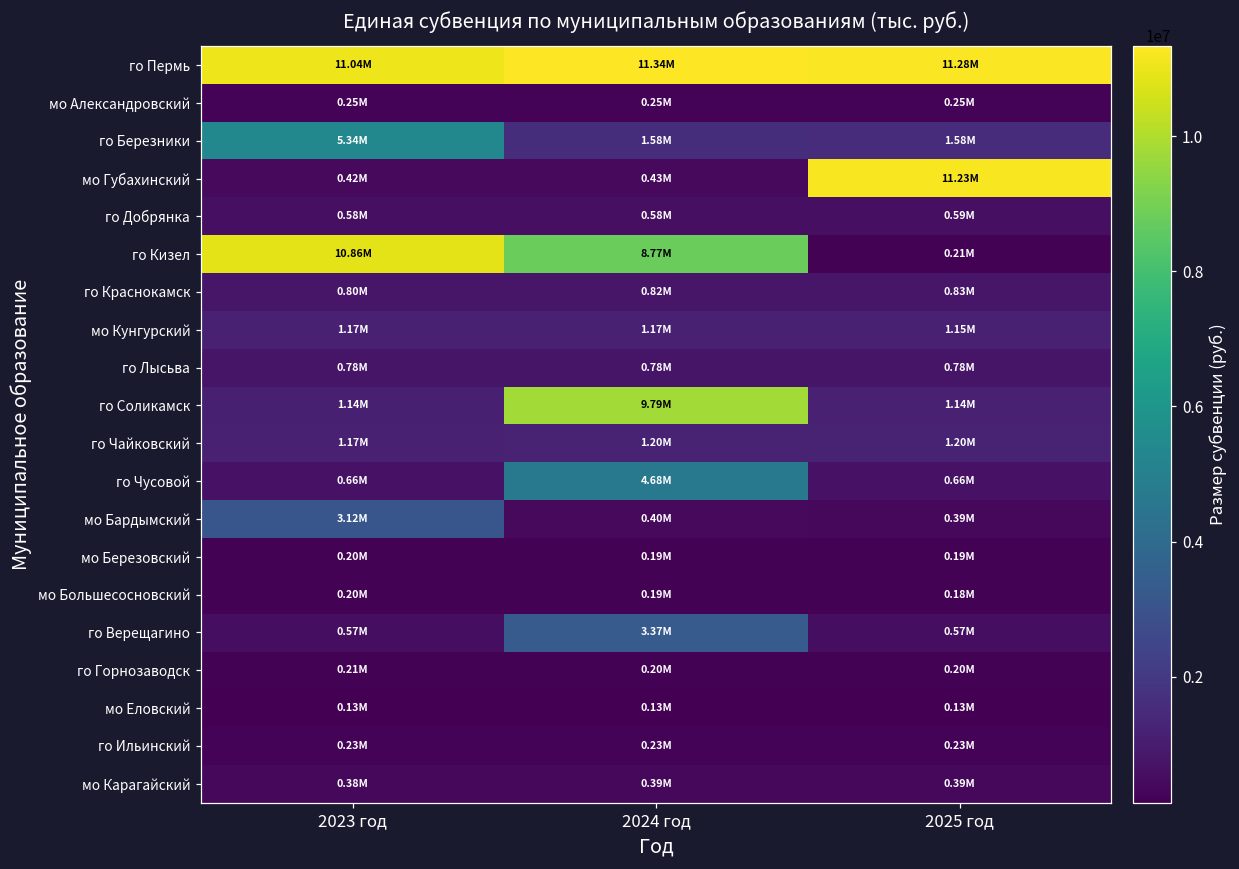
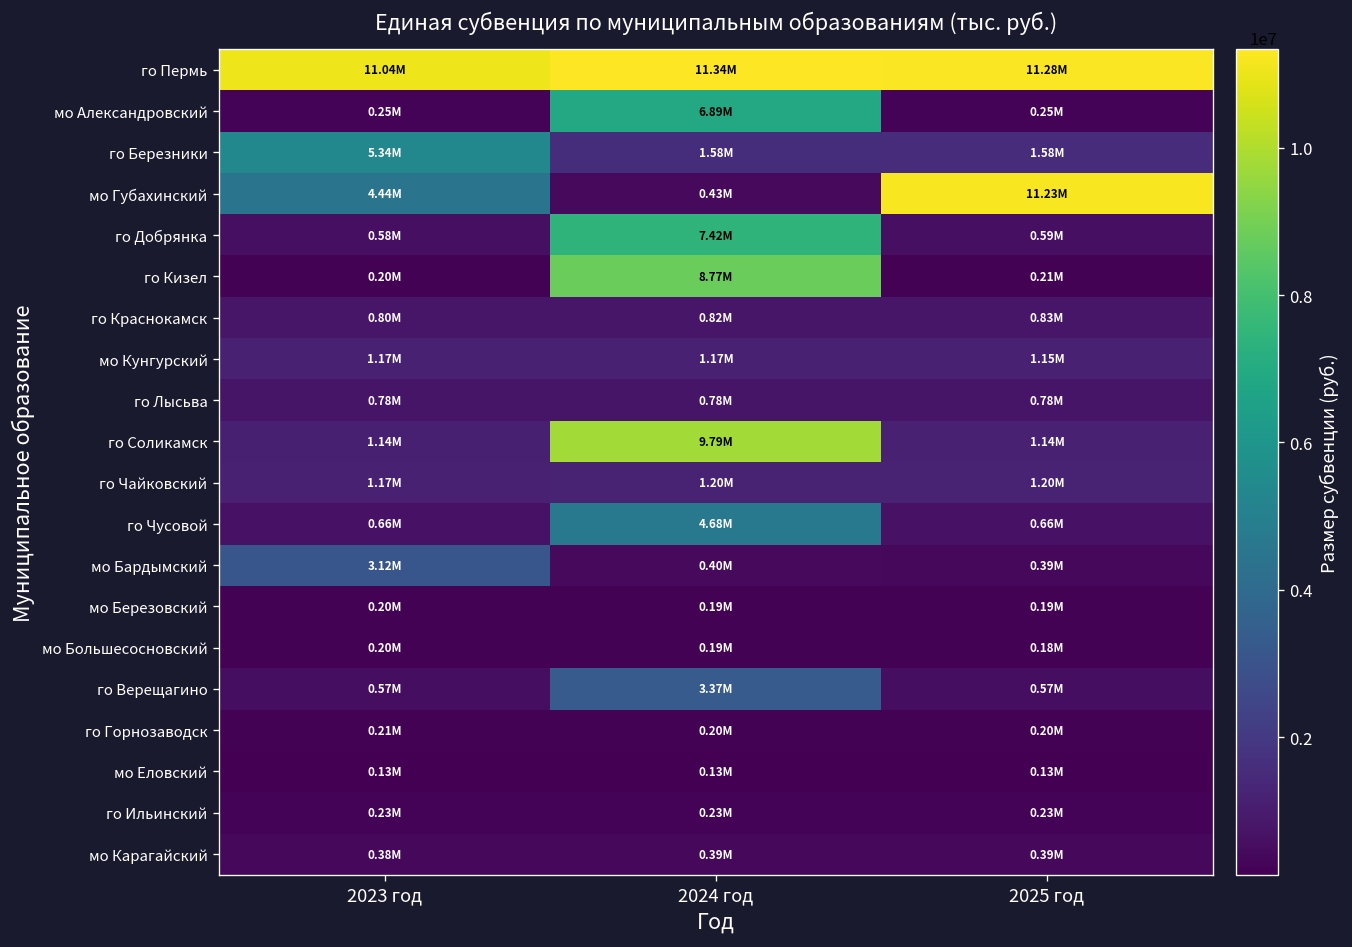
  {
    "го Пермь": {
      "2023 год": "11.04M",
      "2024 год": "11.34M",
      "2025 год": "11.28M"
    },
    "мо Александровский": {
      "2023 год": "0.25M",
-     "2024 год": "0.25M",
+     "2024 год": "6.89M",
      "2025 год": "0.25M"
    },
    "го Березники": {
      "2023 год": "5.34M",
      "2024 год": "1.58M",
      "2025 год": "1.58M"
    },
    "мо Губахинский": {
-     "2023 год": "0.42M",
+     "2023 год": "4.44M",
      "2024 год": "0.43M",
      "2025 год": "11.23M"
    },
    "го Добрянка": {
      "2023 год": "0.58M",
-     "2024 год": "0.58M",
+     "2024 год": "7.42M",
      "2025 год": "0.59M"
    },
    "го Кизел": {
-     "2023 год": "10.86M",
+     "2023 год": "0.20M",
      "2024 год": "8.77M",
      "2025 год": "0.21M"
    },
    "го Краснокамск": {
      "2023 год": "0.80M",
      "2024 год": "0.82M",
      "2025 год": "0.83M"
    },
    "мо Кунгурский": {
      "2023 год": "1.17M",
      "2024 год": "1.17M",
      "2025 год": "1.15M"
    },
    "го Лысьва": {
      "2023 год": "0.78M",
      "2024 год": "0.78M",
      "2025 год": "0.78M"
    },
    "го Соликамск": {
      "2023 год": "1.14M",
      "2024 год": "9.79M",
      "2025 год": "1.14M"
    },
    "го Чайковский": {
      "2023 год": "1.17M",
      "2024 год": "1.20M",
      "2025 год": "1.20M"
    },
    "го Чусовой": {
      "2023 год": "0.66M",
      "2024 год": "4.68M",
      "2025 год": "0.66M"
    },
    "мо Бардымский": {
      "2023 год": "3.12M",
      "2024 год": "0.40M",
      "2025 год": "0.39M"
    },
    "мо Березовский": {
      "2023 год": "0.20M",
      "2024 год": "0.19M",
      "2025 год": "0.19M"
    },
    "мо Большесосновский": {
      "2023 год": "0.20M",
      "2024 год": "0.19M",
      "2025 год": "0.18M"
    },
    "го Верещагино": {
      "2023 год": "0.57M",
      "2024 год": "3.37M",
      "2025 год": "0.57M"
    },
    "го Горнозаводск": {
      "2023 год": "0.21M",
      "2024 год": "0.20M",
      "2025 год": "0.20M"
    },
    "мо Еловский": {
      "2023 год": "0.13M",
      "2024 год": "0.13M",
      "2025 год": "0.13M"
    },
    "го Ильинский": {
      "2023 год": "0.23M",
      "2024 год": "0.23M",
      "2025 год": "0.23M"
    },
    "мо Карагайский": {
      "2023 год": "0.38M",
      "2024 год": "0.39M",
      "2025 год": "0.39M"
    }
  }
